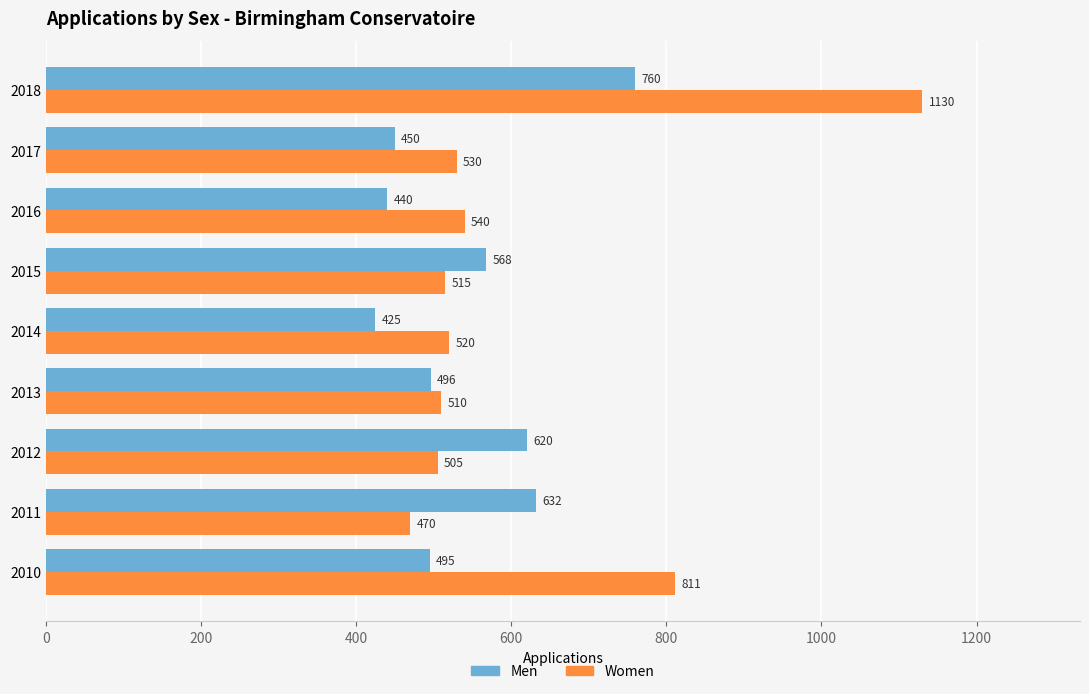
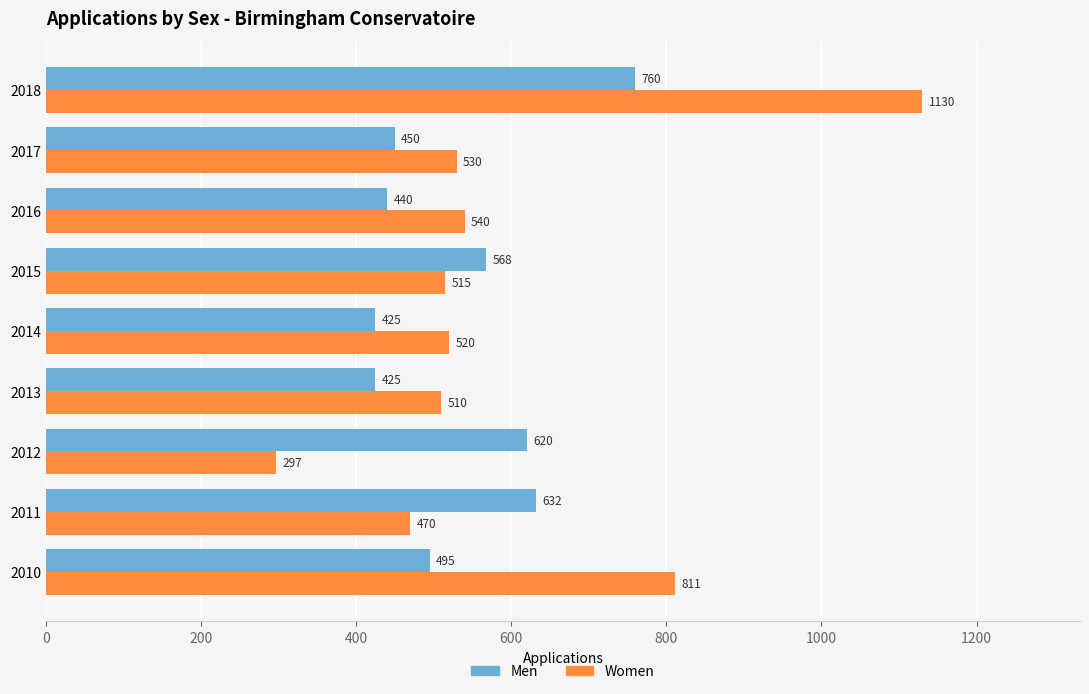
  {
    "Men": {
      "2018": 760,
      "2017": 450,
      "2016": 440,
      "2015": 568,
      "2014": 425,
-     "2013": 496,
+     "2013": 425,
      "2012": 620,
      "2011": 632,
      "2010": 495
    },
    "Women": {
      "2018": 1130,
      "2017": 530,
      "2016": 540,
      "2015": 515,
      "2014": 520,
      "2013": 510,
-     "2012": 505,
+     "2012": 297,
      "2011": 470,
      "2010": 811
    }
  }
